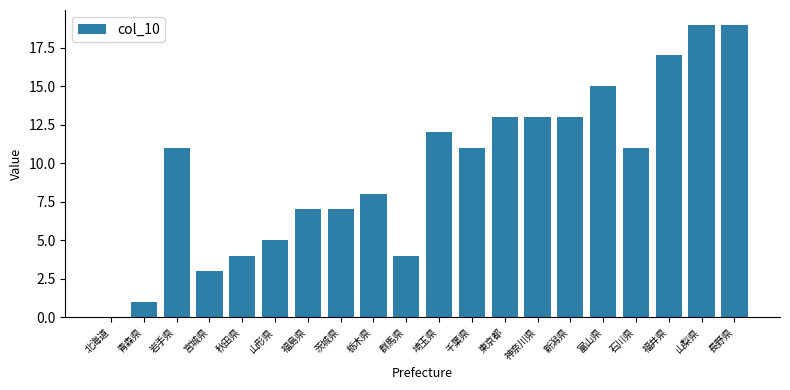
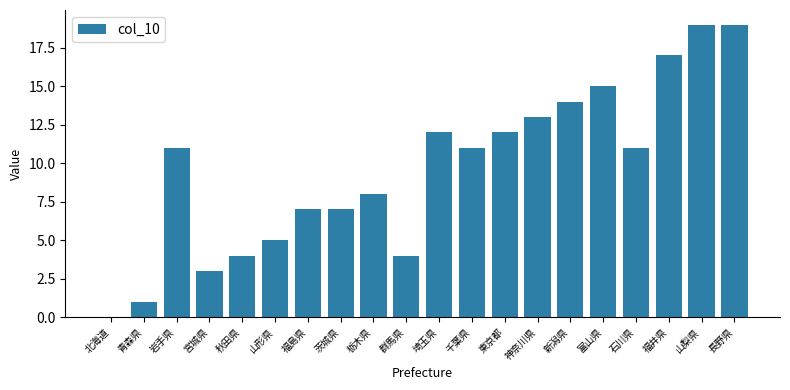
  {
    "北海道": 0.0,
    "青森県": 1.0,
    "岩手県": 11.0,
    "宮城県": 3.0,
    "秋田県": 4.0,
    "山形県": 5.0,
    "福島県": 7.0,
    "茨城県": 7.0,
    "栃木県": 8.0,
    "群馬県": 4.0,
    "埼玉県": 12.0,
    "千葉県": 11.0,
-   "東京都": 13.0,
+   "東京都": 12.0,
    "神奈川県": 13.0,
-   "新潟県": 13.0,
+   "新潟県": 14.0,
    "富山県": 15.0,
    "石川県": 11.0,
    "福井県": 17.0,
    "山梨県": 19.0,
    "長野県": 19.0
  }
